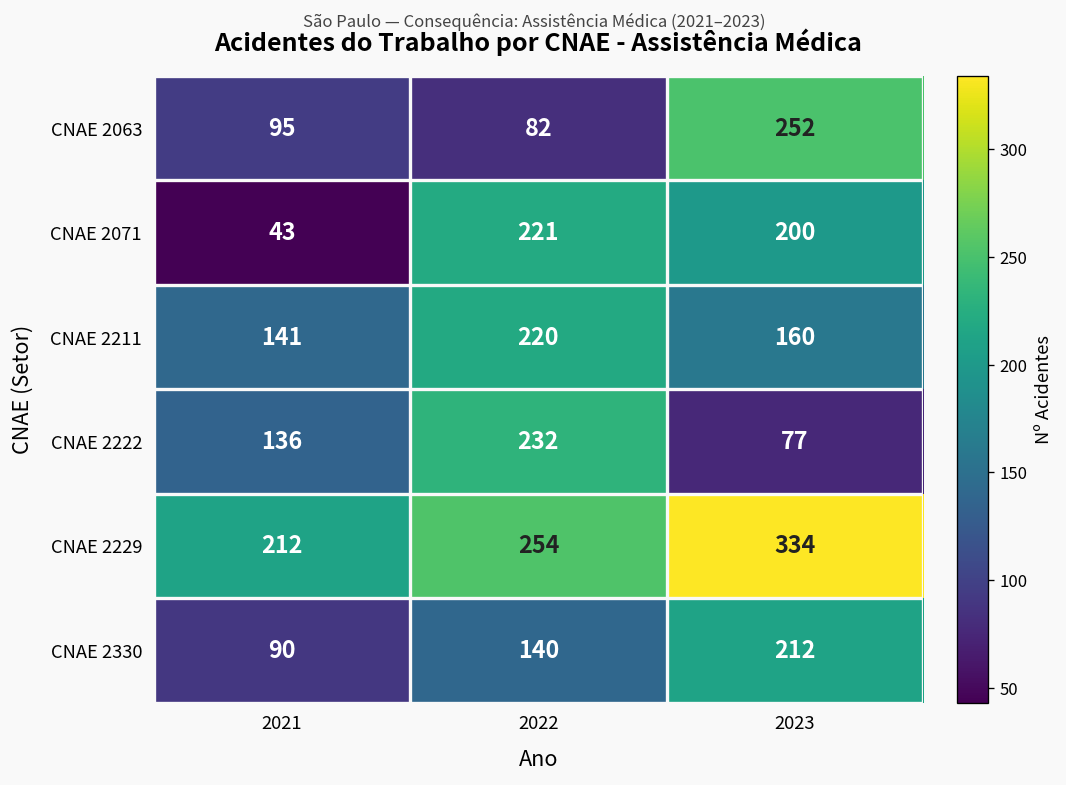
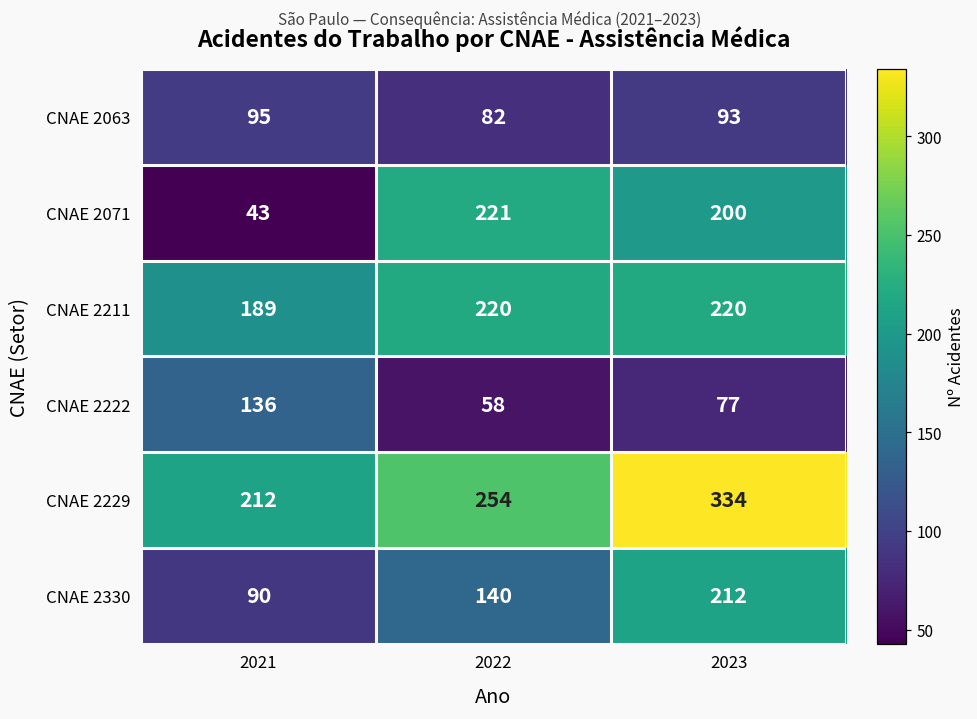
  {
    "CNAE 2063": {
      "2021": 95,
      "2022": 82,
-     "2023": 252
+     "2023": 93
    },
    "CNAE 2071": {
      "2021": 43,
      "2022": 221,
      "2023": 200
    },
    "CNAE 2211": {
-     "2021": 141,
+     "2021": 189,
      "2022": 220,
-     "2023": 160
+     "2023": 220
    },
    "CNAE 2222": {
      "2021": 136,
-     "2022": 232,
+     "2022": 58,
      "2023": 77
    },
    "CNAE 2229": {
      "2021": 212,
      "2022": 254,
      "2023": 334
    },
    "CNAE 2330": {
      "2021": 90,
      "2022": 140,
      "2023": 212
    }
  }
